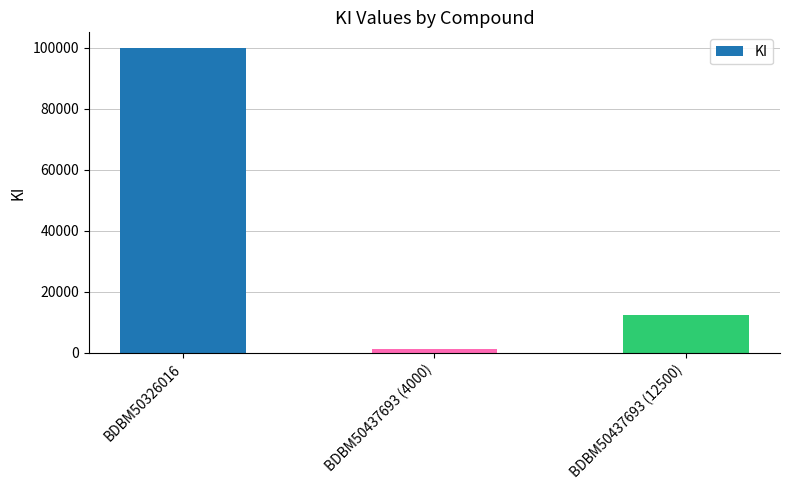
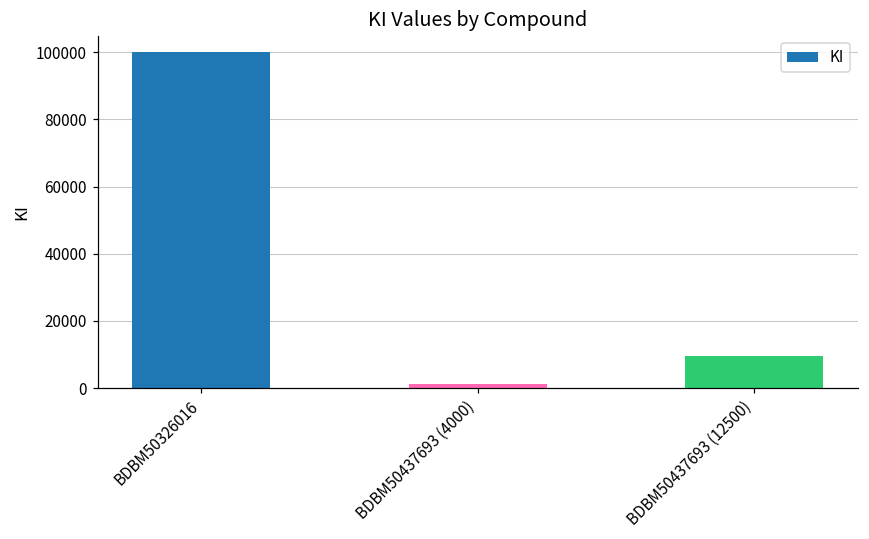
  {
    "BDBM50326016": 100000,
    "BDBM50437693 (4000)": 1000,
-   "BDBM50437693 (12500)": 13000
+   "BDBM50437693 (12500)": 10000
  }
